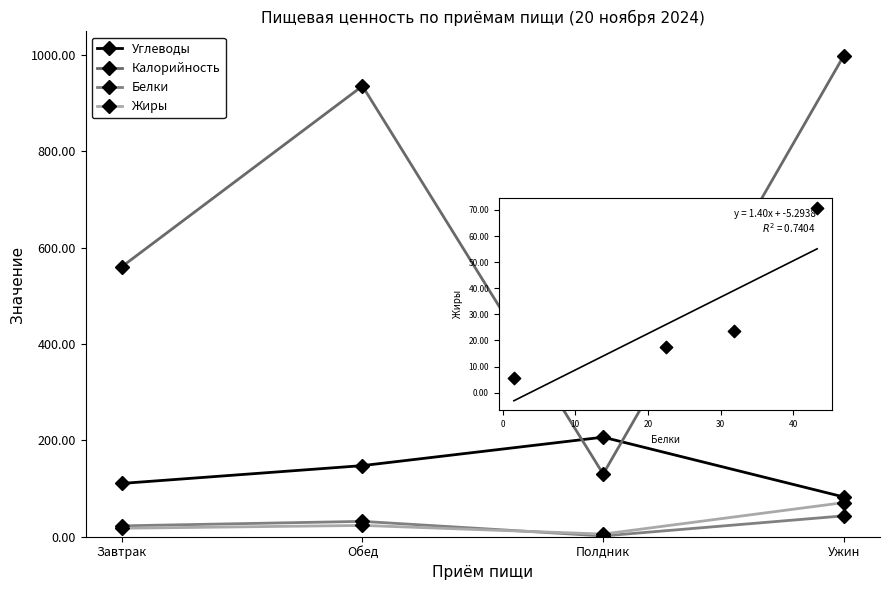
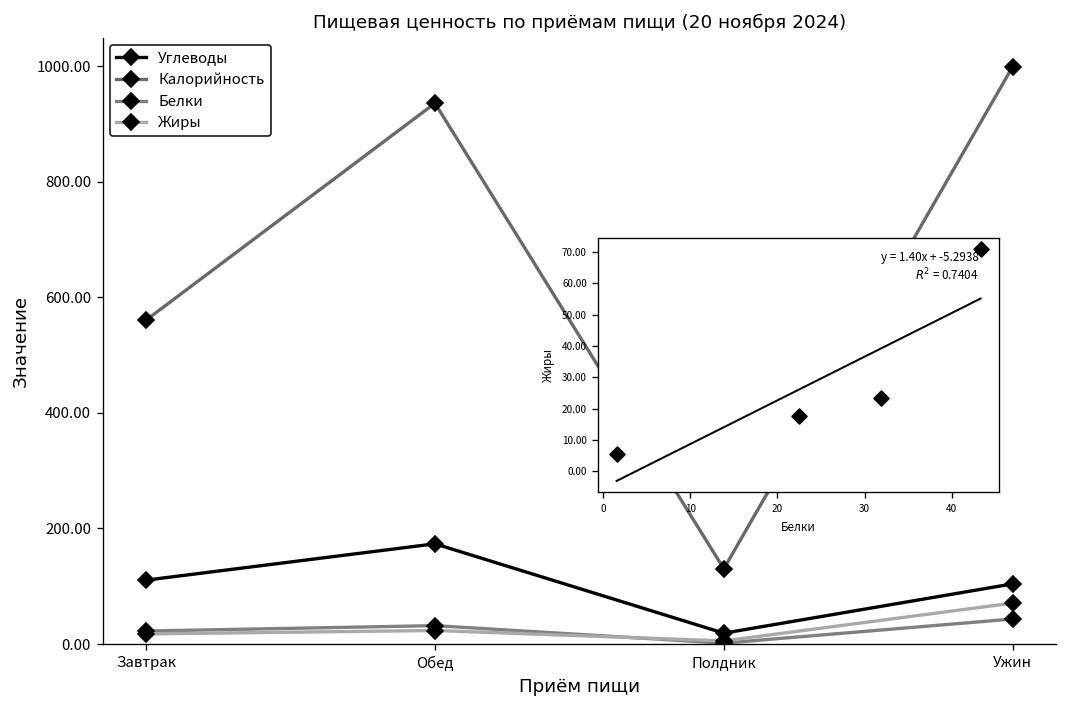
  {
    "Углеводы": {
      "Завтрак": 110,
-     "Обед": 150,
-     "Полдник": 210,
-     "Ужин": 80
+     "Обед": 170,
+     "Полдник": 20,
+     "Ужин": 100
    },
    "Жиры": {
      "Обед": 20,
      "Ужин": 70
    }
  }
